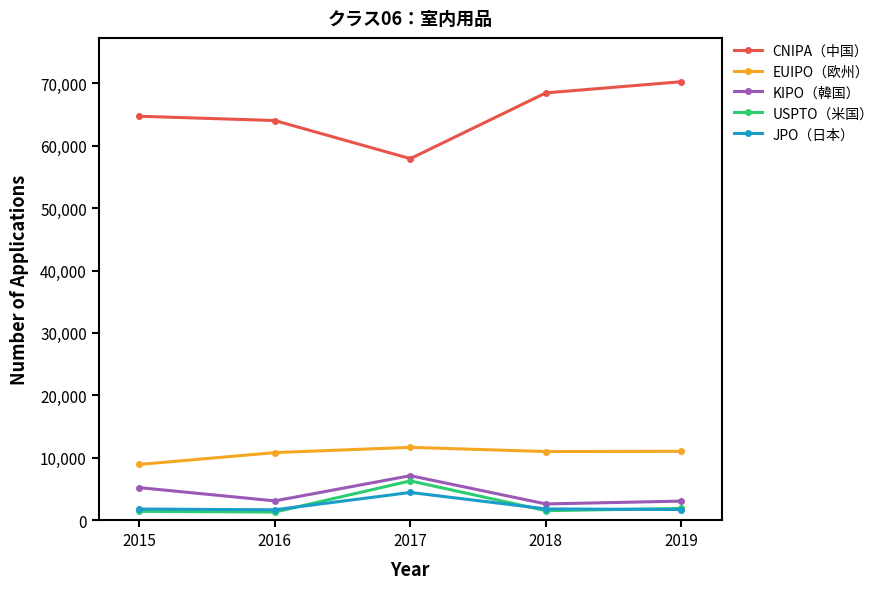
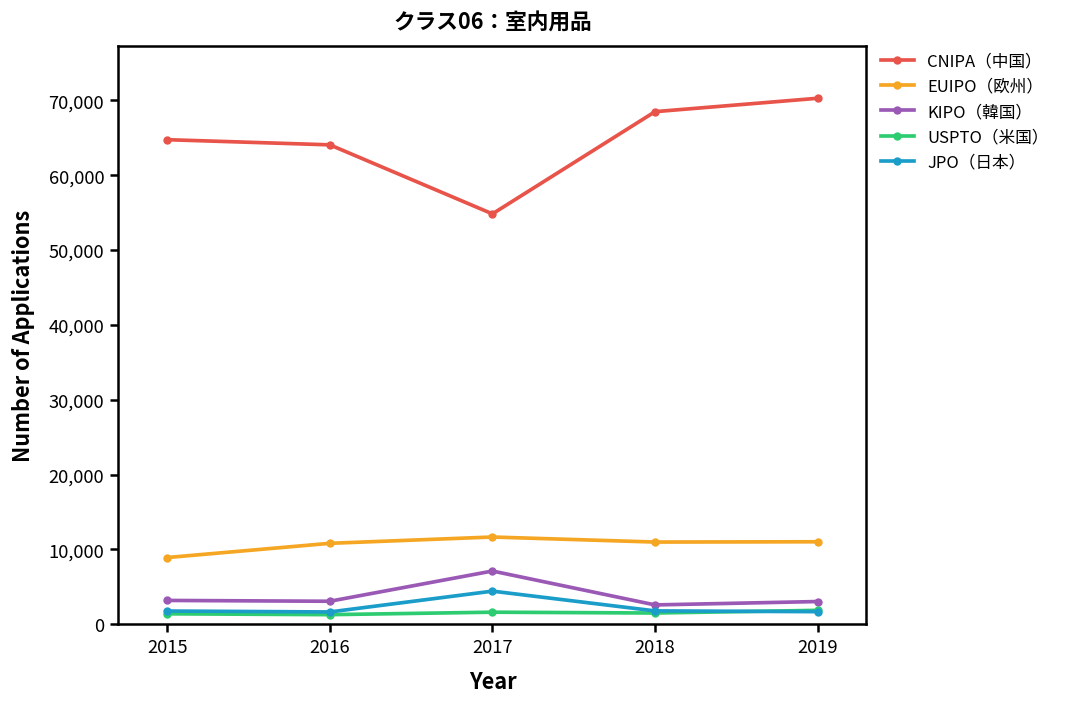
  {
    "CNIPA（中国）": {
      "2015": "65,000",
      "2016": "64,000",
-     "2017": "58,000",
+     "2017": "55,000",
      "2018": "68,000",
      "2019": "70,000"
    },
    "EUIPO（欧州）": {
      "2015": "9,000",
      "2016": "11,000",
      "2017": "12,000",
      "2018": "11,000",
      "2019": "11,000"
    },
    "KIPO（韓国）": {
-     "2015": "5,000",
+     "2015": "3,000",
      "2016": "3,000",
      "2017": "7,000",
      "2018": "3,000",
      "2019": "3,000"
    },
    "USPTO（米国）": {
-     "2017": "6,000"
+     "2017": "2,000"
    },
    "JPO（日本）": {
      "2017": "4,000"
    }
  }
